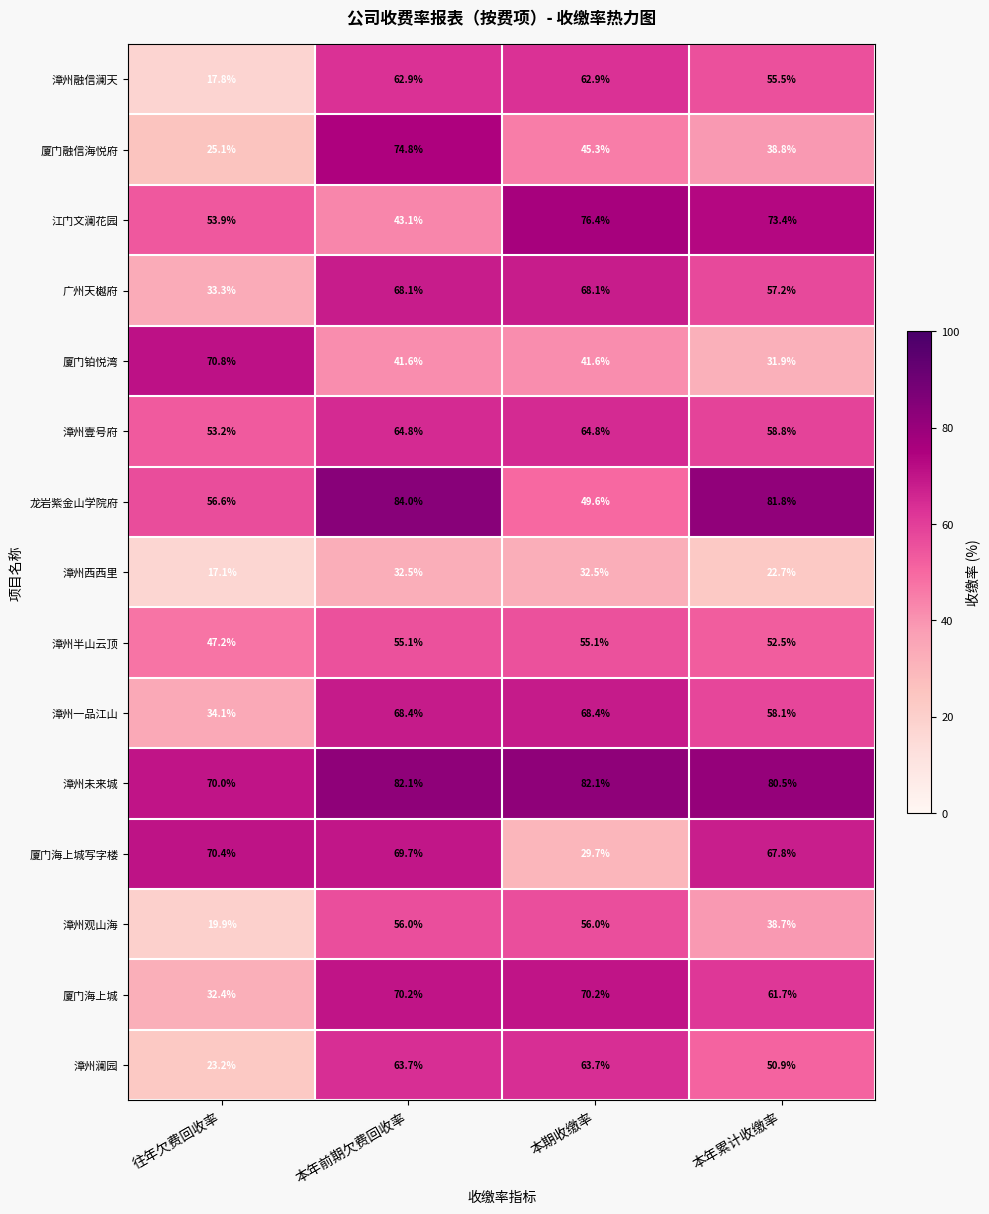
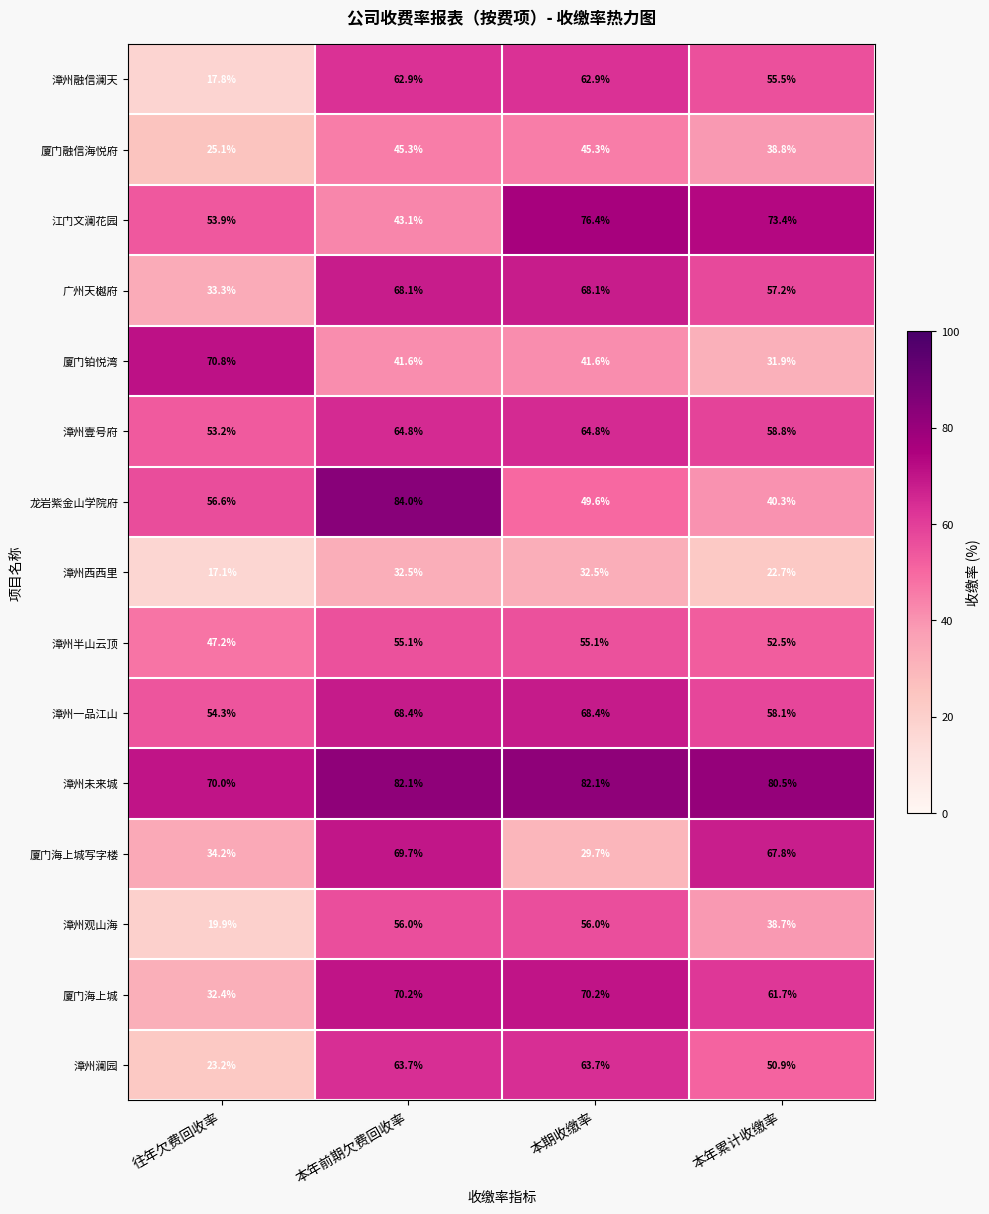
  {
    "漳州融信澜天": {
      "本年前期欠费回收率": "62.9%",
      "本期收缴率": "62.9%",
      "本年累计收缴率": "55.5%"
    },
    "厦门融信海悦府": {
      "往年欠费回收率": "25.1%",
-     "本年前期欠费回收率": "74.8%",
+     "本年前期欠费回收率": "45.3%",
      "本期收缴率": "45.3%",
      "本年累计收缴率": "38.8%"
    },
    "江门文澜花园": {
      "往年欠费回收率": "53.9%",
      "本年前期欠费回收率": "43.1%",
      "本期收缴率": "76.4%",
      "本年累计收缴率": "73.4%"
    },
    "广州天樾府": {
      "往年欠费回收率": "33.3%",
      "本年前期欠费回收率": "68.1%",
      "本期收缴率": "68.1%",
      "本年累计收缴率": "57.2%"
    },
    "厦门铂悦湾": {
      "往年欠费回收率": "70.8%",
      "本年前期欠费回收率": "41.6%",
      "本期收缴率": "41.6%",
      "本年累计收缴率": "31.9%"
    },
    "漳州壹号府": {
      "往年欠费回收率": "53.2%",
      "本年前期欠费回收率": "64.8%",
      "本期收缴率": "64.8%",
      "本年累计收缴率": "58.8%"
    },
    "龙岩紫金山学院府": {
      "往年欠费回收率": "56.6%",
      "本年前期欠费回收率": "84.0%",
      "本期收缴率": "49.6%",
-     "本年累计收缴率": "81.8%"
+     "本年累计收缴率": "40.3%"
    },
    "漳州西西里": {
      "本年前期欠费回收率": "32.5%",
      "本期收缴率": "32.5%",
      "本年累计收缴率": "22.7%"
    },
    "漳州半山云顶": {
      "往年欠费回收率": "47.2%",
      "本年前期欠费回收率": "55.1%",
      "本期收缴率": "55.1%",
      "本年累计收缴率": "52.5%"
    },
    "漳州一品江山": {
-     "往年欠费回收率": "34.1%",
+     "往年欠费回收率": "54.3%",
      "本年前期欠费回收率": "68.4%",
      "本期收缴率": "68.4%",
      "本年累计收缴率": "58.1%"
    },
    "漳州未来城": {
      "往年欠费回收率": "70.0%",
      "本年前期欠费回收率": "82.1%",
      "本期收缴率": "82.1%",
      "本年累计收缴率": "80.5%"
    },
    "厦门海上城写字楼": {
-     "往年欠费回收率": "70.4%",
+     "往年欠费回收率": "34.2%",
      "本年前期欠费回收率": "69.7%",
      "本期收缴率": "29.7%",
      "本年累计收缴率": "67.8%"
    },
    "漳州观山海": {
      "往年欠费回收率": "19.9%",
      "本年前期欠费回收率": "56.0%",
      "本期收缴率": "56.0%",
      "本年累计收缴率": "38.7%"
    },
    "厦门海上城": {
      "往年欠费回收率": "32.4%",
      "本年前期欠费回收率": "70.2%",
      "本期收缴率": "70.2%",
      "本年累计收缴率": "61.7%"
    },
    "漳州澜园": {
      "往年欠费回收率": "23.2%",
      "本年前期欠费回收率": "63.7%",
      "本期收缴率": "63.7%",
      "本年累计收缴率": "50.9%"
    }
  }
